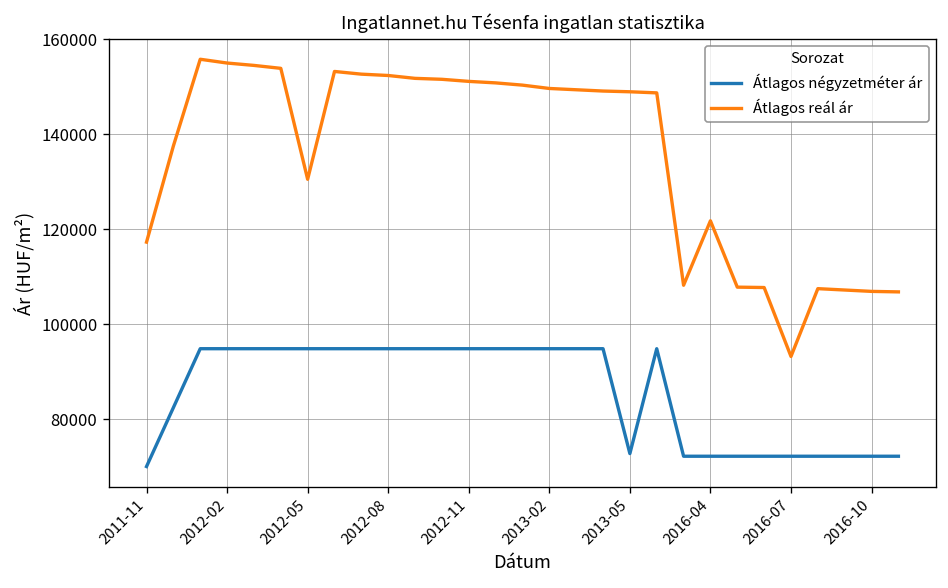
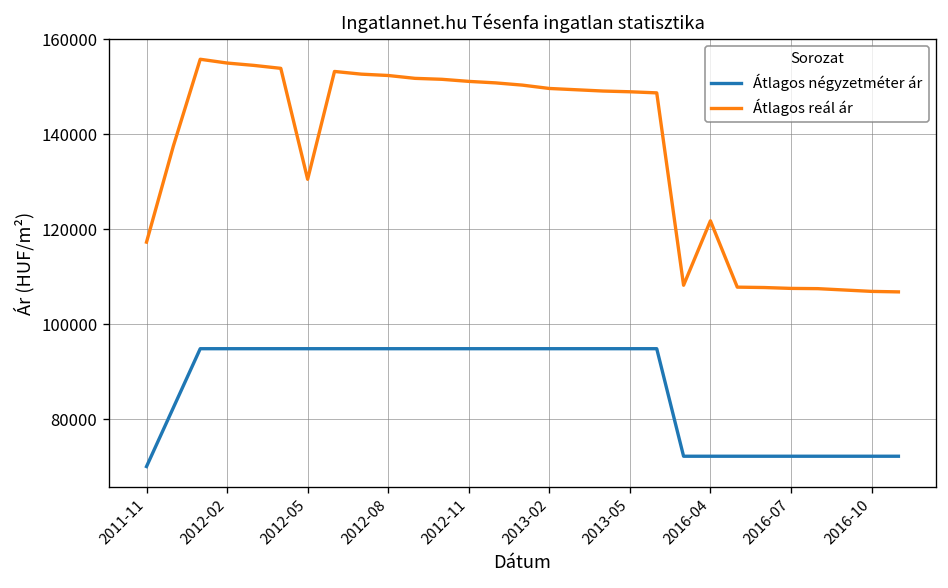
  {
    "Átlagos négyzetméter ár": {
      "2011-11": 70000,
      "2012-02": 95000,
      "2012-05": 95000,
      "2012-08": 95000,
      "2012-11": 95000,
      "2013-02": 95000,
-     "2013-05": 73000,
+     "2013-05": 95000,
      "2016-04": 72000,
      "2016-07": 72000,
      "2016-10": 72000
    },
    "Átlagos reál ár": {
      "2011-11": 117000,
      "2012-02": 155000,
      "2012-05": 130000,
      "2012-08": 152000,
      "2012-11": 151000,
      "2013-02": 150000,
      "2013-05": 149000,
      "2016-04": 122000,
-     "2016-07": 93000,
+     "2016-07": 108000,
      "2016-10": 107000
    }
  }
